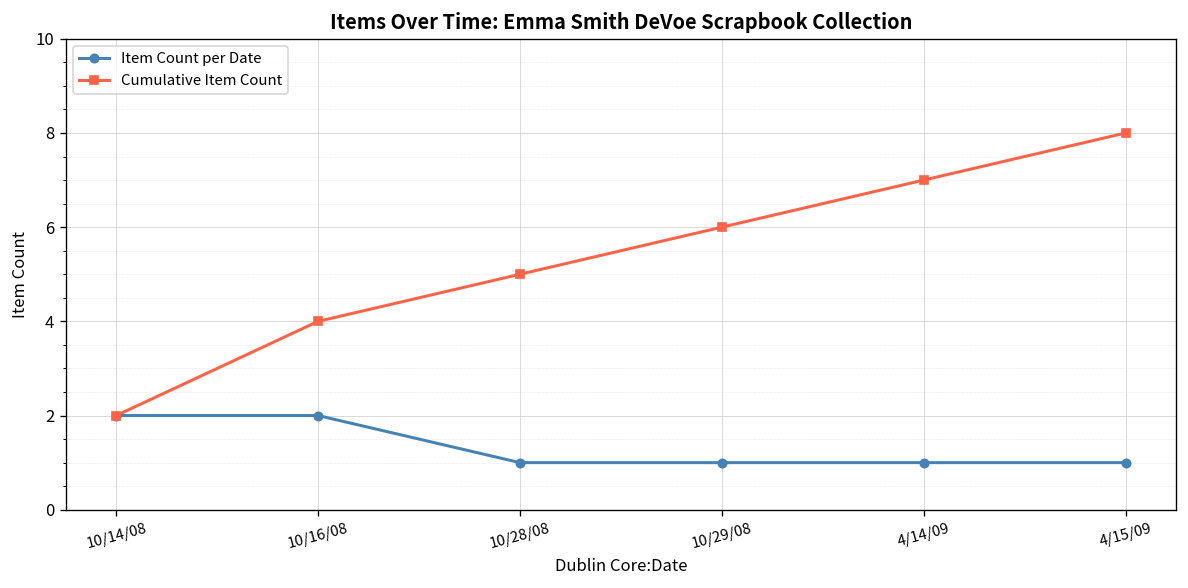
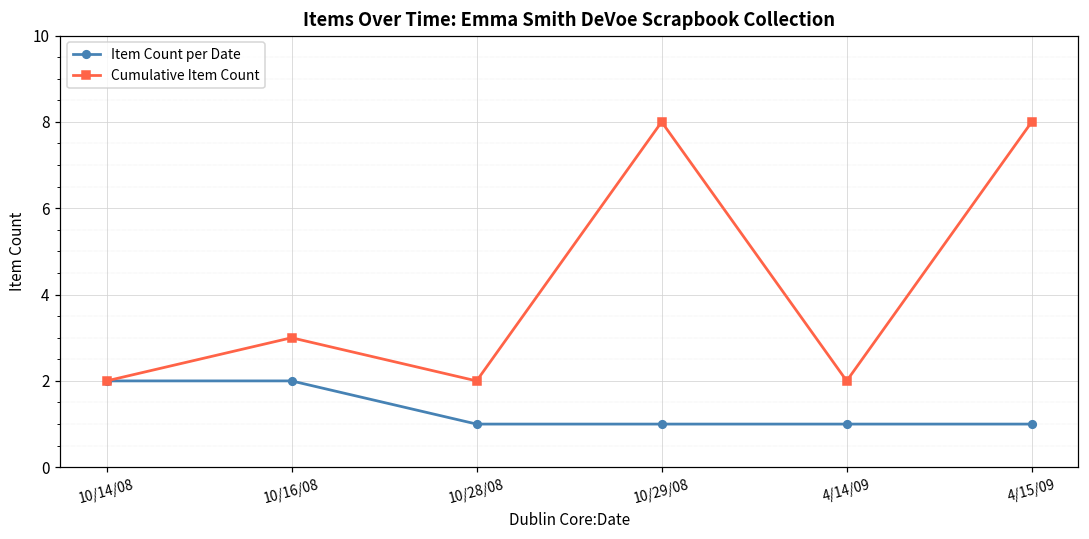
  {
    "Item Count per Date": {
      "10/16/08": 2,
      "10/28/08": 1,
      "10/29/08": 1,
      "4/14/09": 1,
      "4/15/09": 1
    },
    "Cumulative Item Count": {
-     "10/16/08": 4,
-     "10/28/08": 5,
-     "10/29/08": 6,
-     "4/14/09": 7,
+     "10/16/08": 3,
+     "10/28/08": 2,
+     "10/29/08": 8,
+     "4/14/09": 2,
      "4/15/09": 8
    }
  }
